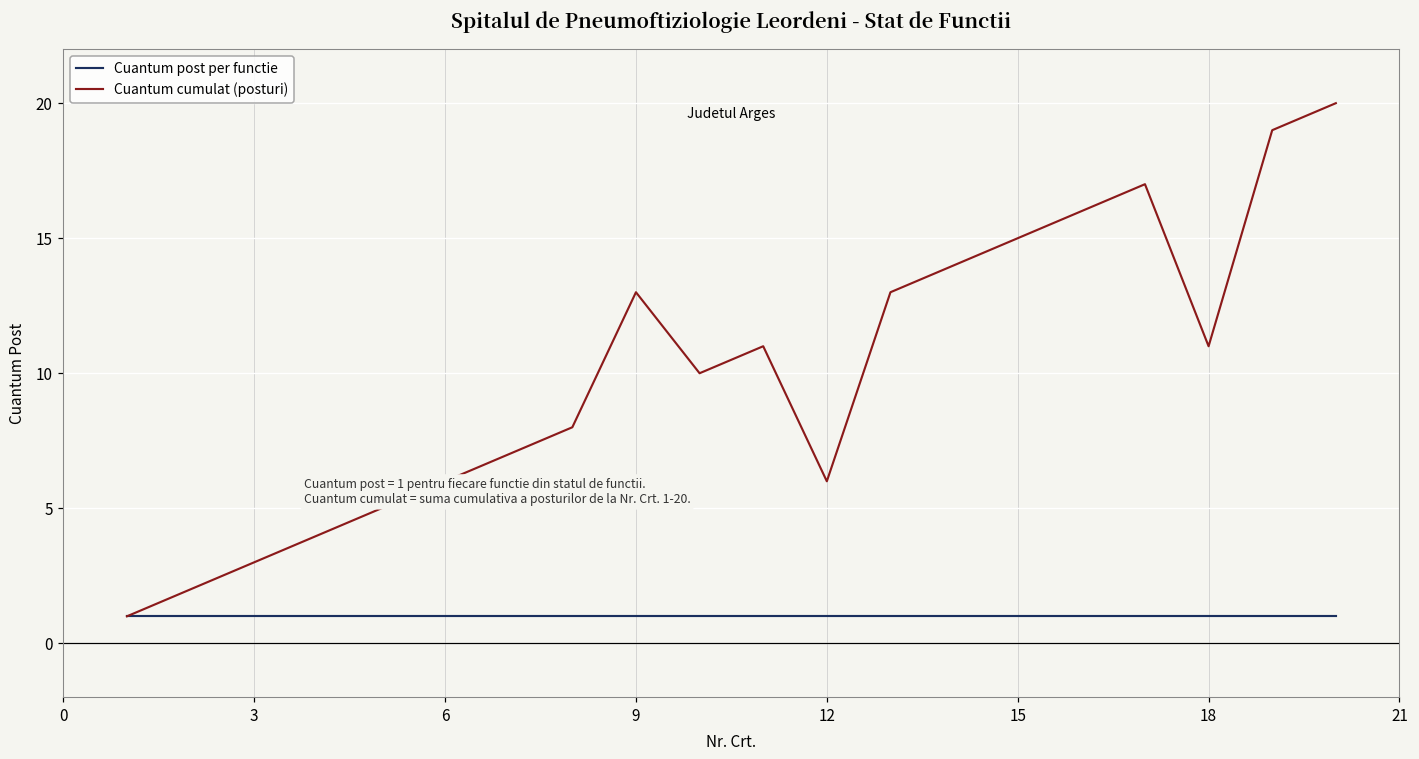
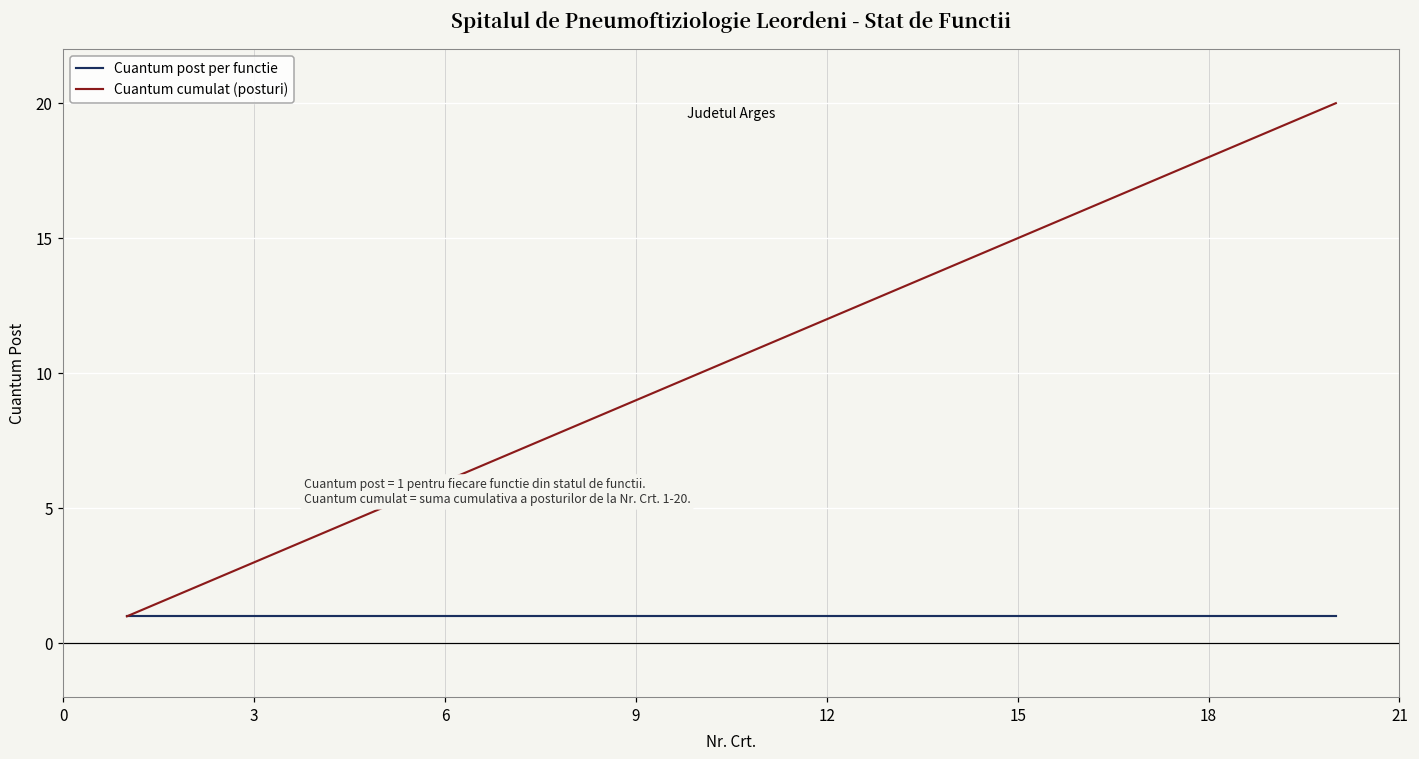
  {
    "Cuantum post per functie": {
      "3": 1,
      "6": 1,
      "9": 1,
      "12": 1,
      "15": 1,
      "18": 1
    },
    "Cuantum cumulat (posturi)": {
      "3": 3,
-     "9": 13,
-     "12": 6,
+     "9": 9,
+     "12": 12,
      "15": 15,
-     "18": 11
+     "18": 18
    }
  }
